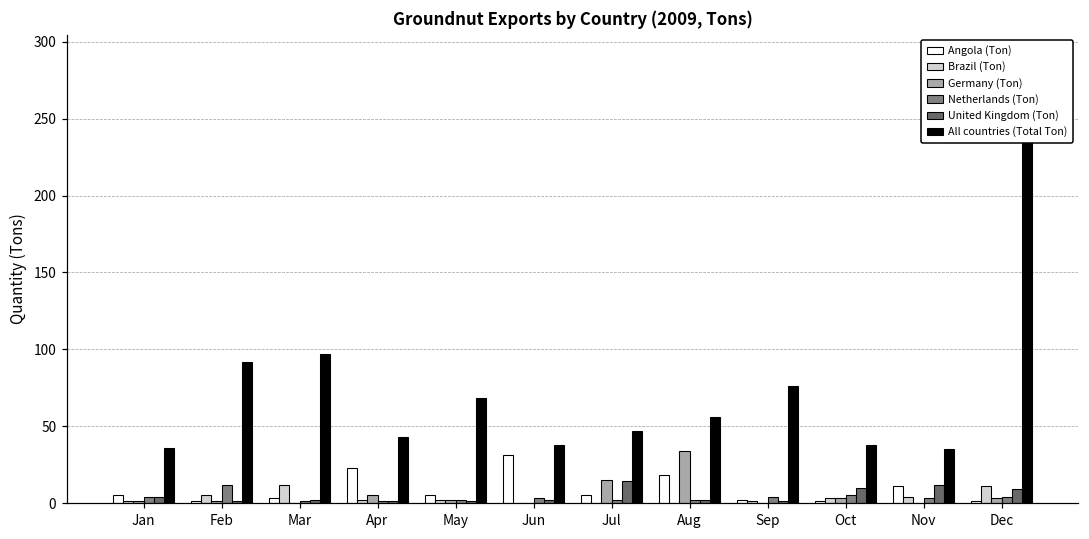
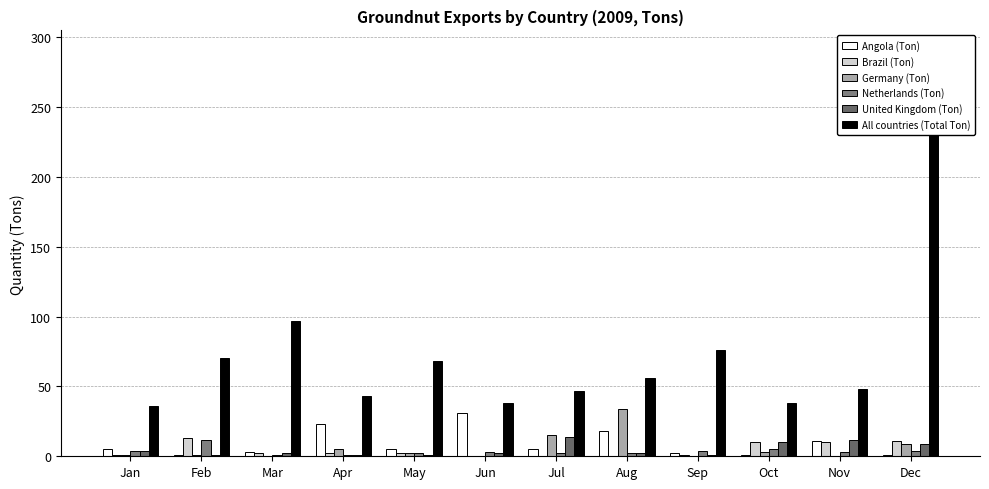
  {
    "Angola (Ton)": {
      "Jan": 5,
      "Mar": 3,
      "Apr": 23,
      "May": 5,
      "Jun": 31,
      "Jul": 5,
      "Aug": 18,
      "Sep": 2,
      "Nov": 11
    },
    "Brazil (Ton)": {
-     "Feb": 5,
-     "Mar": 12,
+     "Feb": 13,
+     "Mar": 2,
      "Apr": 2,
      "May": 2,
      "Jun": 0,
      "Jul": 0,
      "Aug": 0,
-     "Oct": 3,
-     "Nov": 4,
+     "Oct": 10,
+     "Nov": 10,
      "Dec": 11
    },
    "Germany (Ton)": {
      "Mar": 0,
      "Apr": 5,
      "May": 2,
      "Jun": 0,
      "Jul": 15,
      "Aug": 34,
      "Sep": 0,
      "Oct": 3,
      "Nov": 0,
-     "Dec": 3
+     "Dec": 9
    },
    "All countries (Total Ton)": {
      "Jan": 36,
-     "Feb": 92,
+     "Feb": 70,
      "Mar": 97,
      "Apr": 43,
      "May": 68,
      "Jun": 38,
      "Jul": 47,
      "Aug": 56,
      "Sep": 76,
      "Oct": 38,
-     "Nov": 35
+     "Nov": 48
    }
  }
